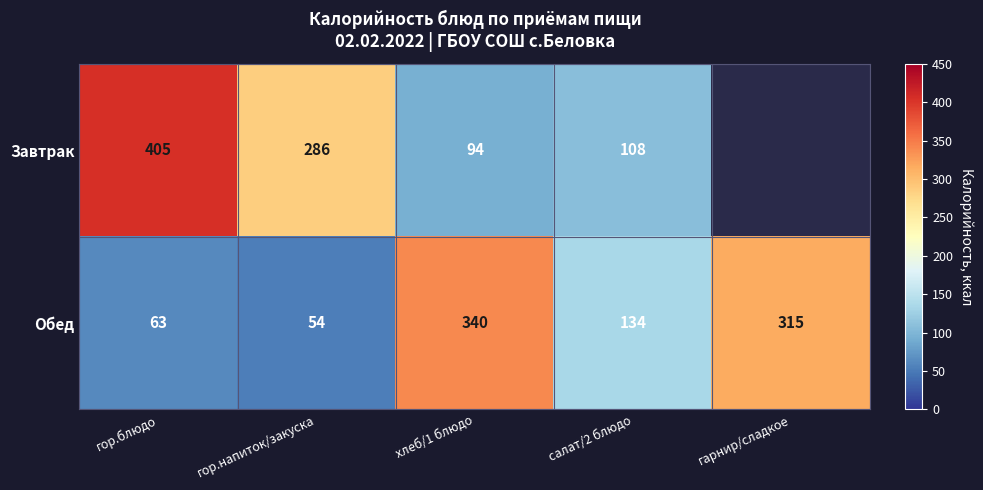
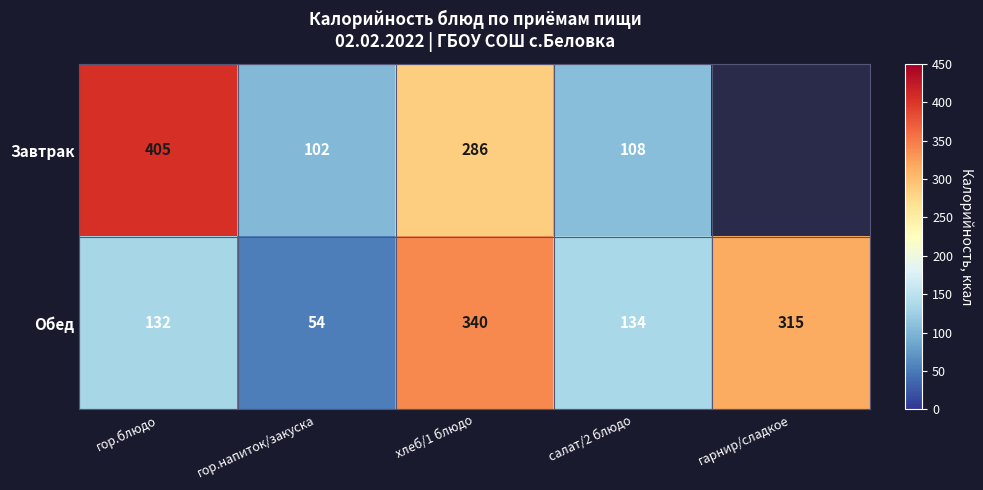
  {
    "Завтрак": {
      "гор.блюдо": 405,
-     "гор.напиток/закуска": 286,
-     "хлеб/1 блюдо": 94,
+     "гор.напиток/закуска": 102,
+     "хлеб/1 блюдо": 286,
      "салат/2 блюдо": 108
    },
    "Обед": {
-     "гор.блюдо": 63,
+     "гор.блюдо": 132,
      "гор.напиток/закуска": 54,
      "хлеб/1 блюдо": 340,
      "салат/2 блюдо": 134,
      "гарнир/сладкое": 315
    }
  }
